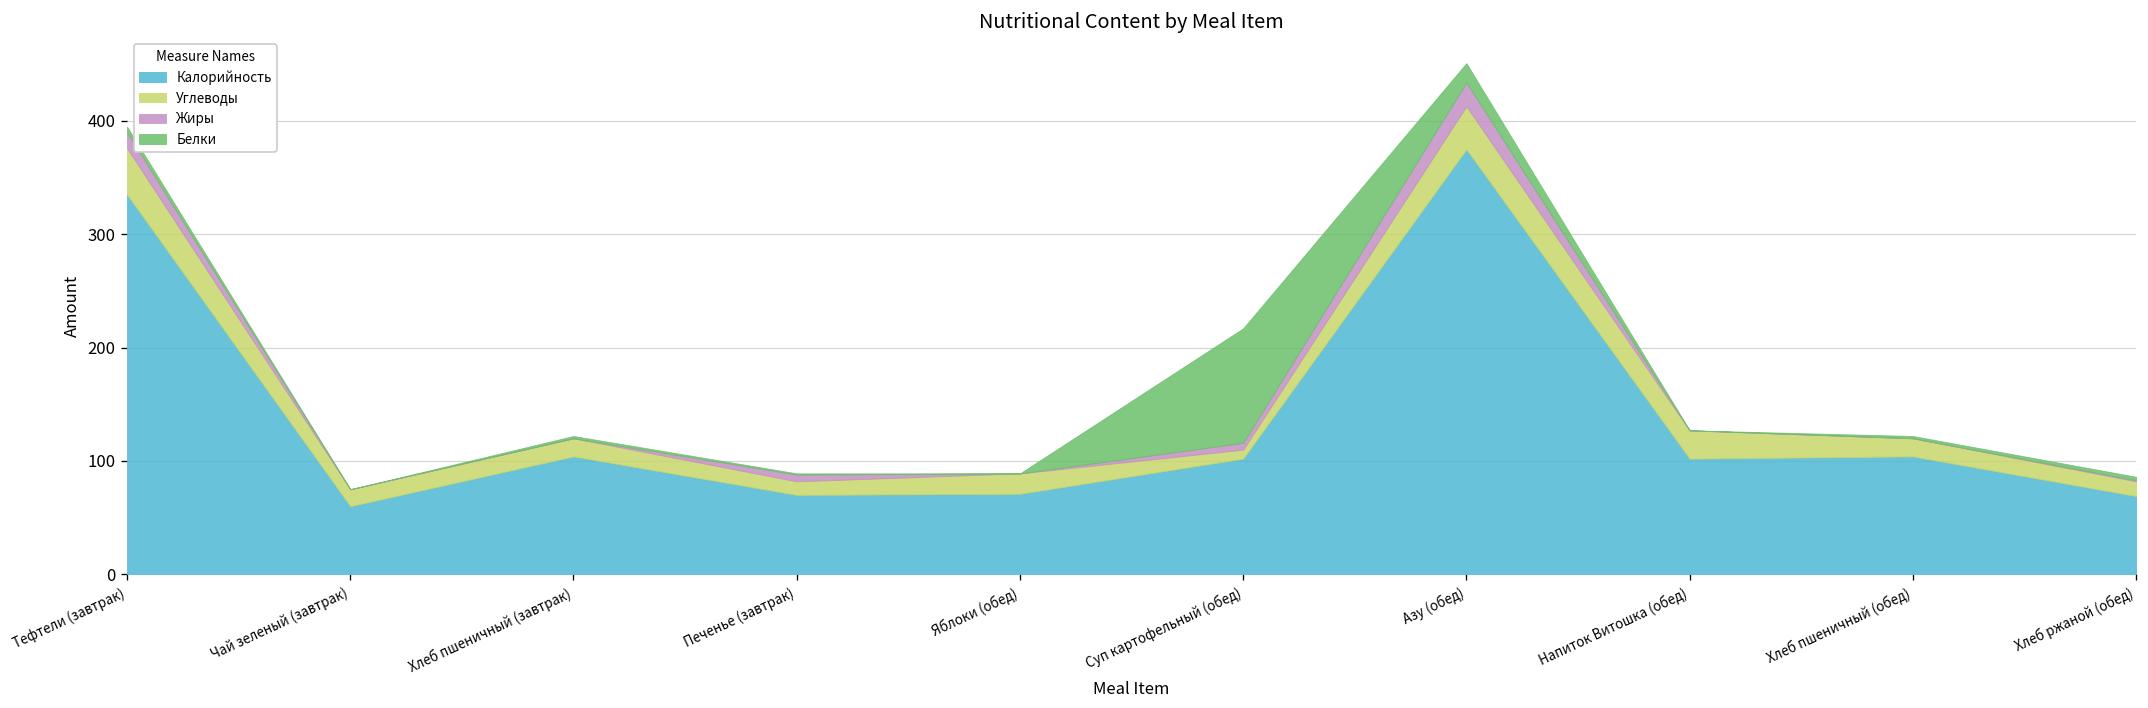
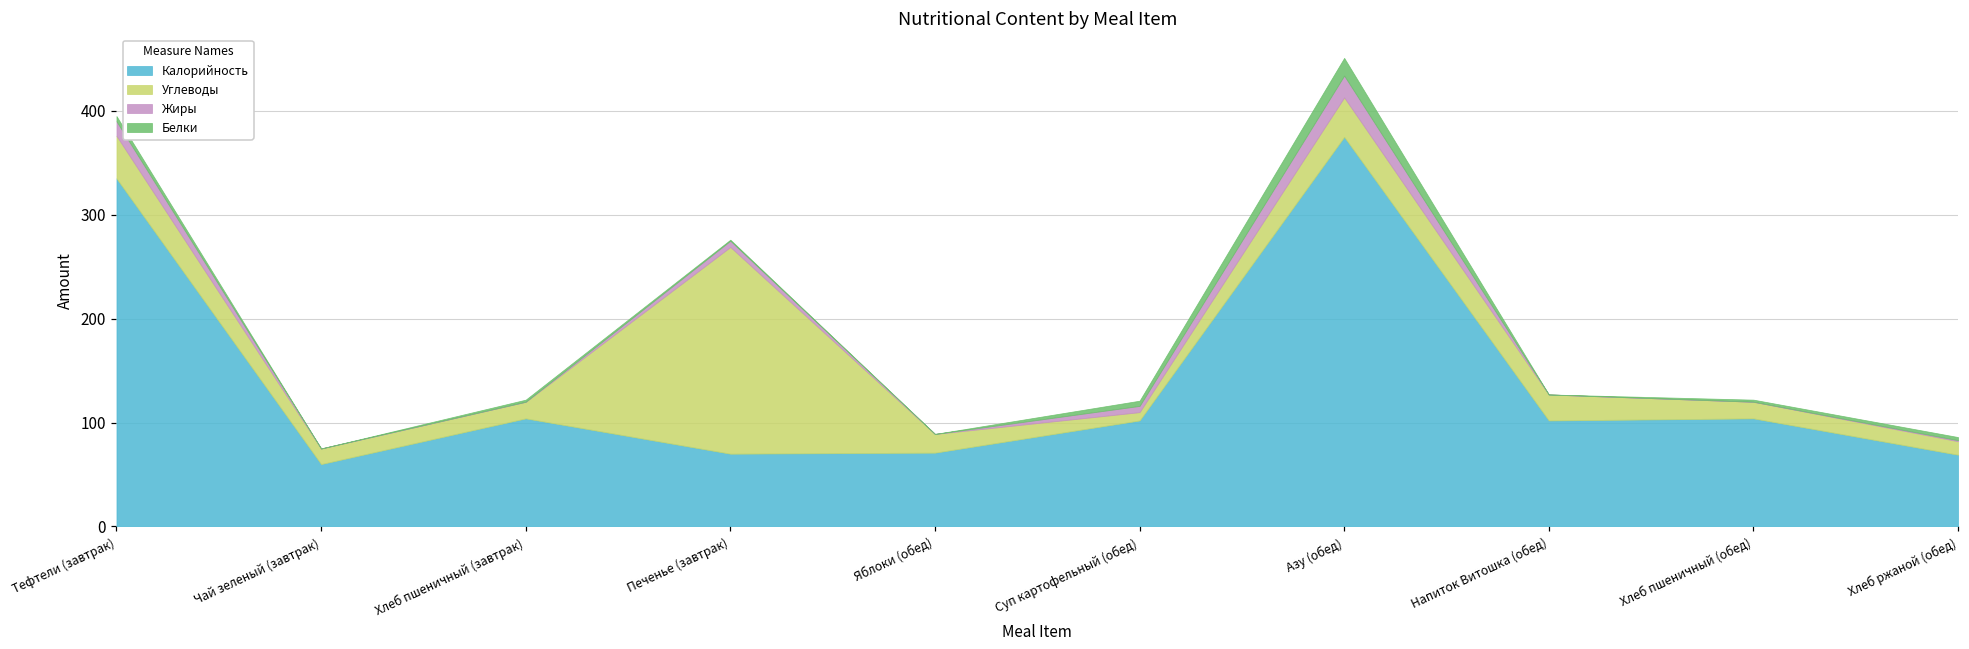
  {
    "Калорийность": {
      "Тефтели (завтрак)": 340,
      "Чай зеленый (завтрак)": 60,
      "Хлеб пшеничный (завтрак)": 100,
      "Печенье (завтрак)": 70,
      "Яблоки (обед)": 70,
      "Суп картофельный (обед)": 100,
      "Азу (обед)": 380,
      "Напиток Витошка (обед)": 100,
      "Хлеб пшеничный (обед)": 100,
      "Хлеб ржаной (обед)": 70
    },
    "Углеводы": {
      "Тефтели (завтрак)": 40,
-     "Печенье (завтрак)": 10,
+     "Печенье (завтрак)": 200,
      "Суп картофельный (обед)": 10,
      "Азу (обед)": 40
    },
    "Жиры": {
      "Тефтели (завтрак)": 10,
      "Суп картофельный (обед)": 10,
      "Азу (обед)": 20
    },
    "Белки": {
      "Тефтели (завтрак)": 10,
-     "Суп картофельный (обед)": 100,
+     "Суп картофельный (обед)": 10,
      "Азу (обед)": 20,
      "Хлеб ржаной (обед)": 0
    }
  }
